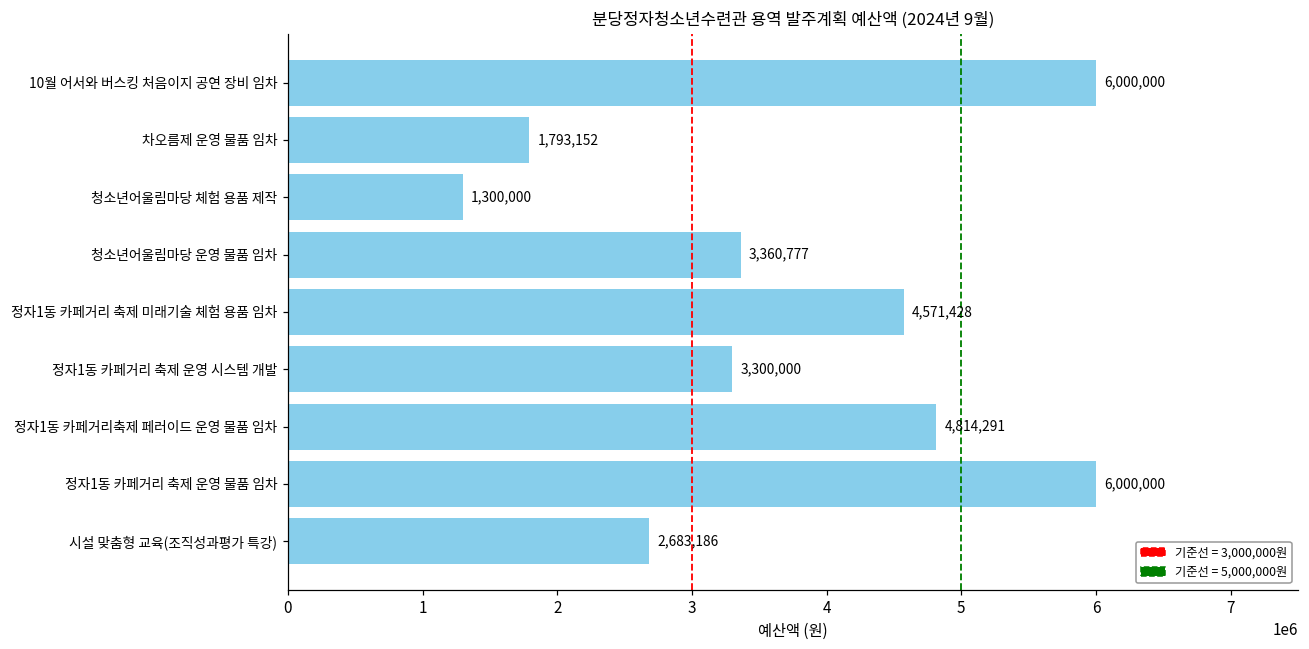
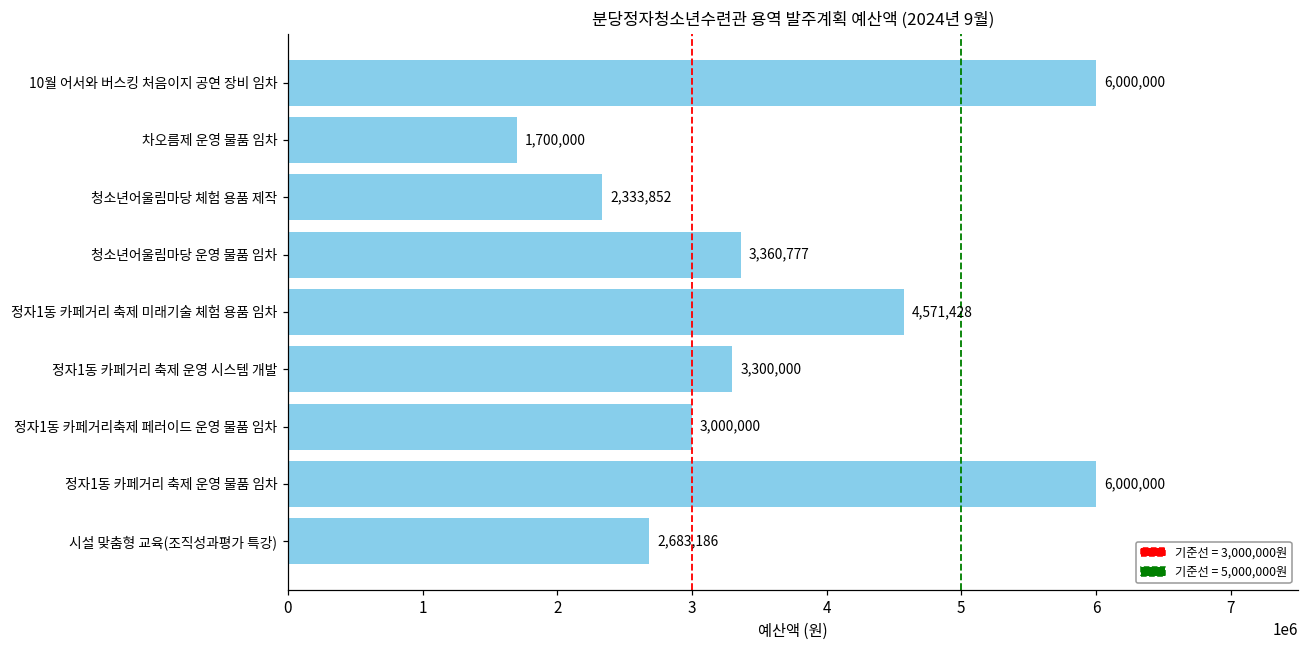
  {
    "10월 어서와 버스킹 처음이지 공연 장비 임차": "6,000,000",
-   "차오름제 운영 물품 임차": "1,793,152",
-   "청소년어울림마당 체험 용품 제작": "1,300,000",
+   "차오름제 운영 물품 임차": "1,700,000",
+   "청소년어울림마당 체험 용품 제작": "2,333,852",
    "청소년어울림마당 운영 물품 임차": "3,360,777",
    "정자1동 카페거리 축제 미래기술 체험 용품 임차": "4,571,428",
    "정자1동 카페거리 축제 운영 시스템 개발": "3,300,000",
-   "정자1동 카페거리축제 페러이드 운영 물품 임차": "4,814,291",
+   "정자1동 카페거리축제 페러이드 운영 물품 임차": "3,000,000",
    "정자1동 카페거리 축제 운영 물품 임차": "6,000,000",
    "시설 맞춤형 교육(조직성과평가 특강)": "2,683,186"
  }
